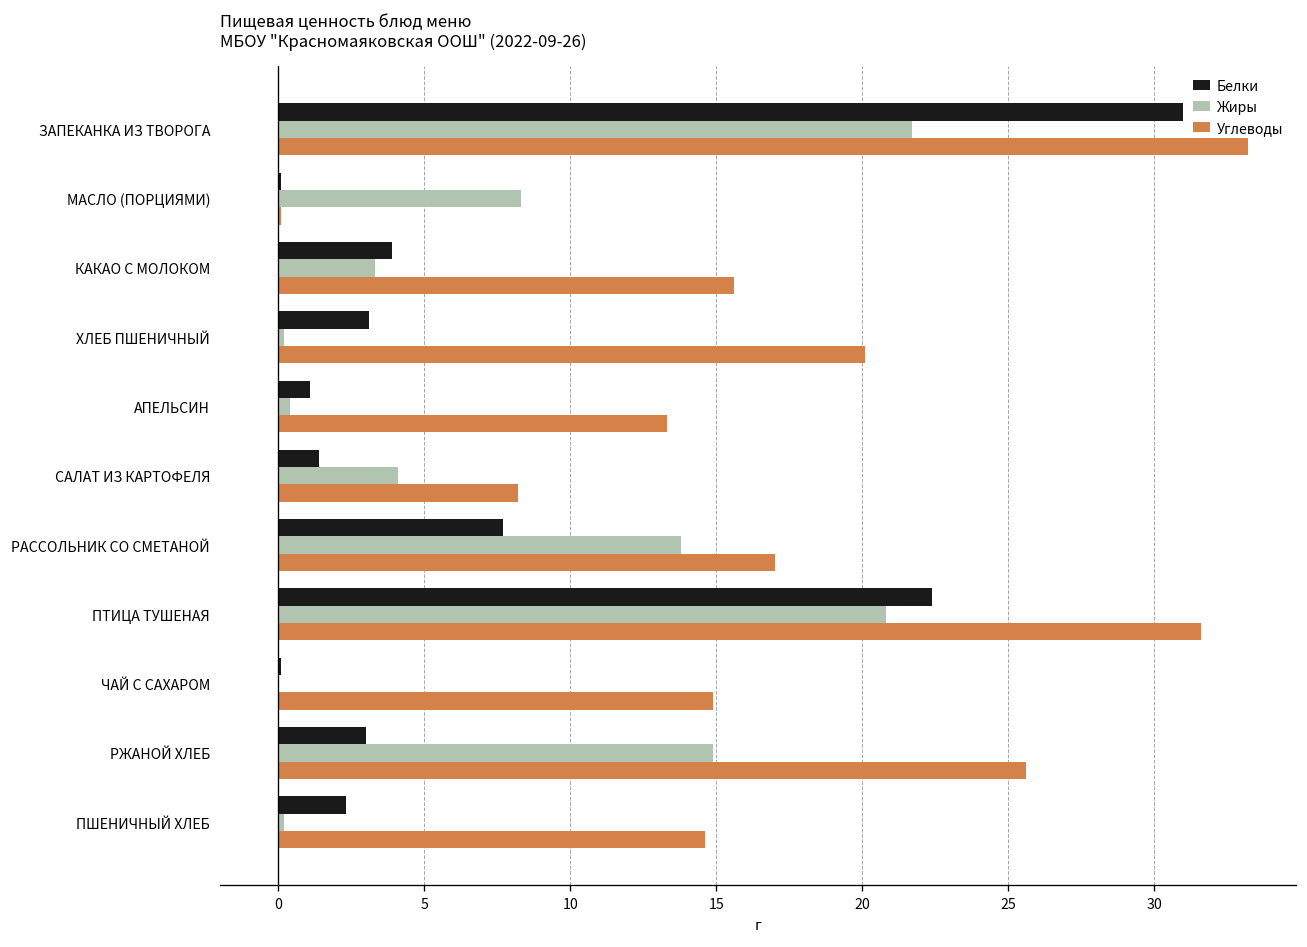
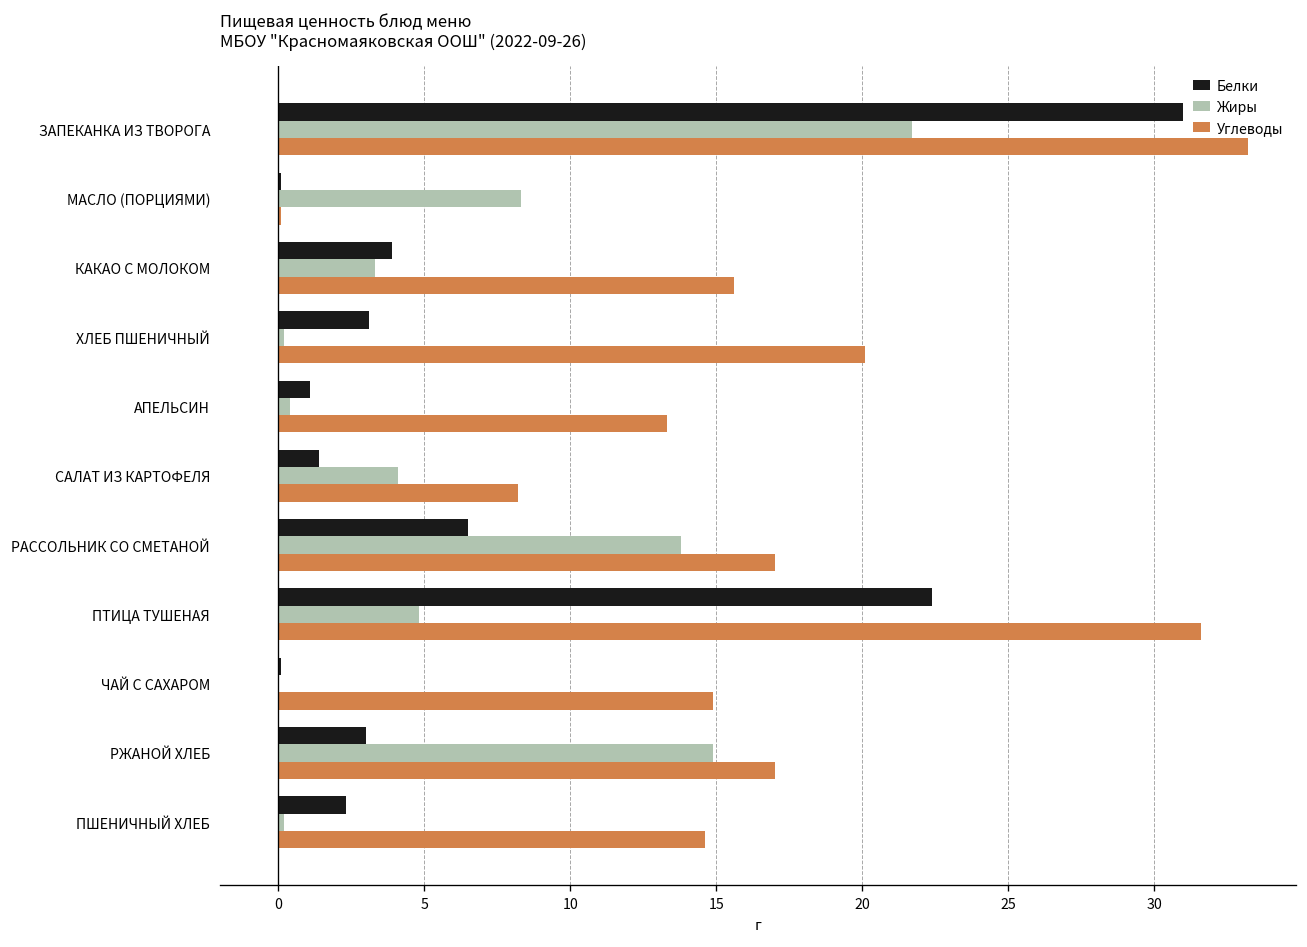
  {
    "Белки": {
      "ЗАПЕКАНКА ИЗ ТВОРОГА": 31.0,
      "КАКАО С МОЛОКОМ": 3.9,
      "ХЛЕБ ПШЕНИЧНЫЙ": 3.1,
      "АПЕЛЬСИН": 1.1,
      "САЛАТ ИЗ КАРТОФЕЛЯ": 1.4,
-     "РАССОЛЬНИК СО СМЕТАНОЙ": 7.7,
+     "РАССОЛЬНИК СО СМЕТАНОЙ": 6.5,
      "ПТИЦА ТУШЕНАЯ": 22.4,
      "РЖАНОЙ ХЛЕБ": 3.0,
      "ПШЕНИЧНЫЙ ХЛЕБ": 2.3
    },
    "Жиры": {
      "ЗАПЕКАНКА ИЗ ТВОРОГА": 21.7,
      "МАСЛО (ПОРЦИЯМИ)": 8.3,
      "КАКАО С МОЛОКОМ": 3.3,
      "ХЛЕБ ПШЕНИЧНЫЙ": 0.2,
      "АПЕЛЬСИН": 0.4,
      "САЛАТ ИЗ КАРТОФЕЛЯ": 4.1,
      "РАССОЛЬНИК СО СМЕТАНОЙ": 13.8,
-     "ПТИЦА ТУШЕНАЯ": 20.8,
+     "ПТИЦА ТУШЕНАЯ": 4.8,
      "ЧАЙ С САХАРОМ": 0.0,
      "РЖАНОЙ ХЛЕБ": 14.9,
      "ПШЕНИЧНЫЙ ХЛЕБ": 0.2
    },
    "Углеводы": {
      "ЗАПЕКАНКА ИЗ ТВОРОГА": 33.2,
      "КАКАО С МОЛОКОМ": 15.6,
      "ХЛЕБ ПШЕНИЧНЫЙ": 20.1,
      "АПЕЛЬСИН": 13.3,
      "САЛАТ ИЗ КАРТОФЕЛЯ": 8.2,
      "РАССОЛЬНИК СО СМЕТАНОЙ": 17.0,
      "ПТИЦА ТУШЕНАЯ": 31.6,
      "ЧАЙ С САХАРОМ": 14.9,
-     "РЖАНОЙ ХЛЕБ": 25.6,
+     "РЖАНОЙ ХЛЕБ": 17.0,
      "ПШЕНИЧНЫЙ ХЛЕБ": 14.6
    }
  }
